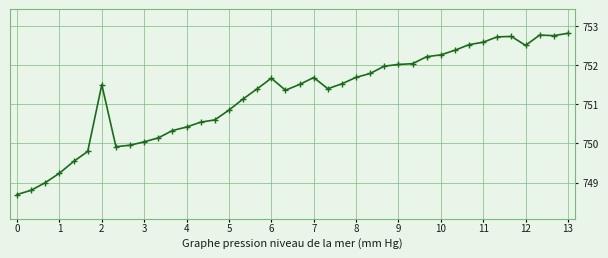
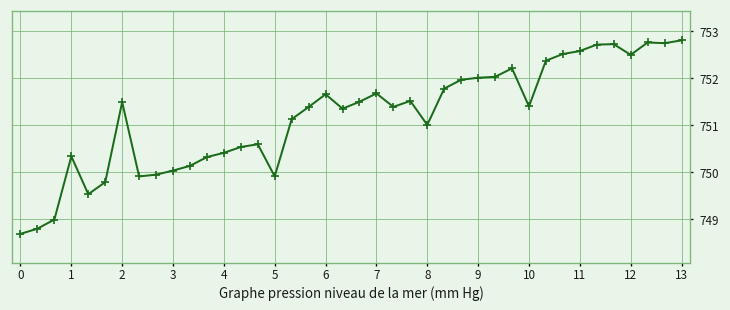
  {
    "0": 748.7,
-   "1": 749.2,
+   "1": 750.3,
    "2": 751.5,
    "3": 750.0,
    "4": 750.4,
-   "5": 750.8,
+   "5": 749.9,
    "6": 751.7,
    "7": 751.7,
-   "8": 751.7,
+   "8": 751.0,
    "9": 752.0,
-   "10": 752.3,
+   "10": 751.4,
    "11": 752.6,
    "12": 752.5,
    "13": 752.8
  }
